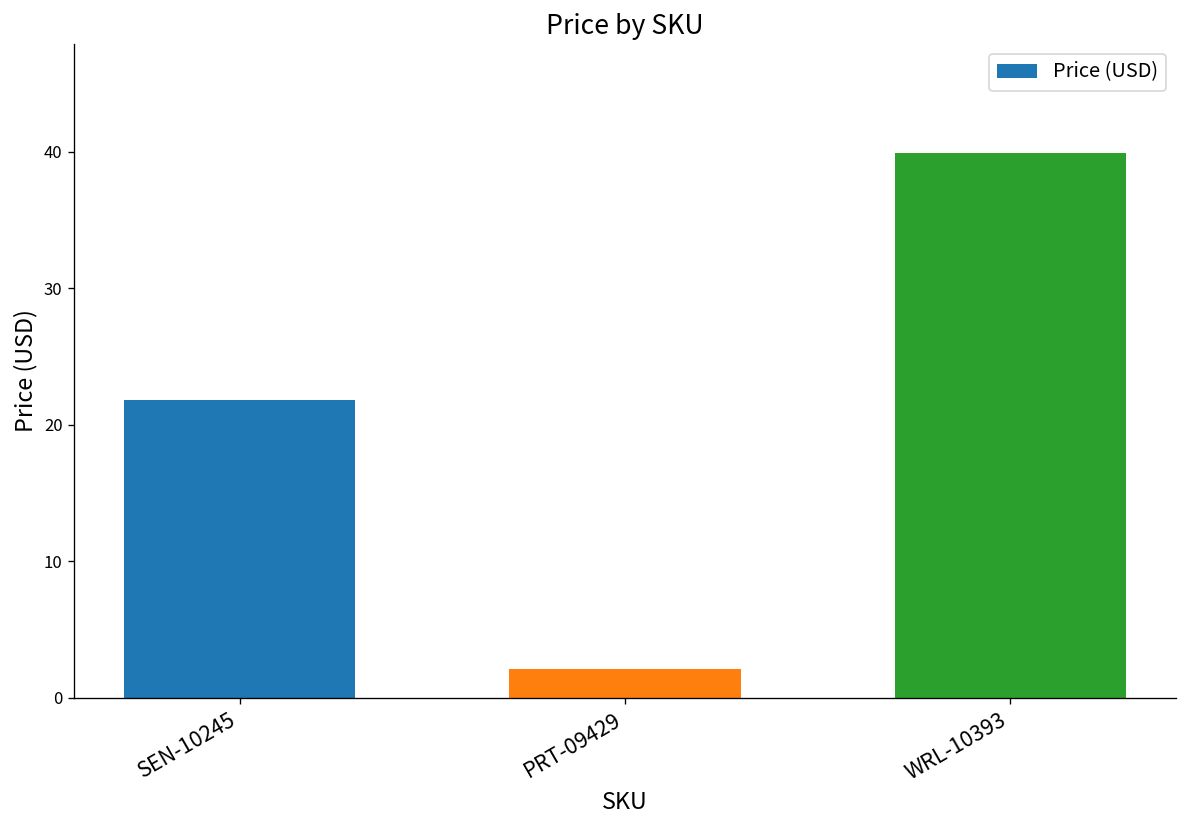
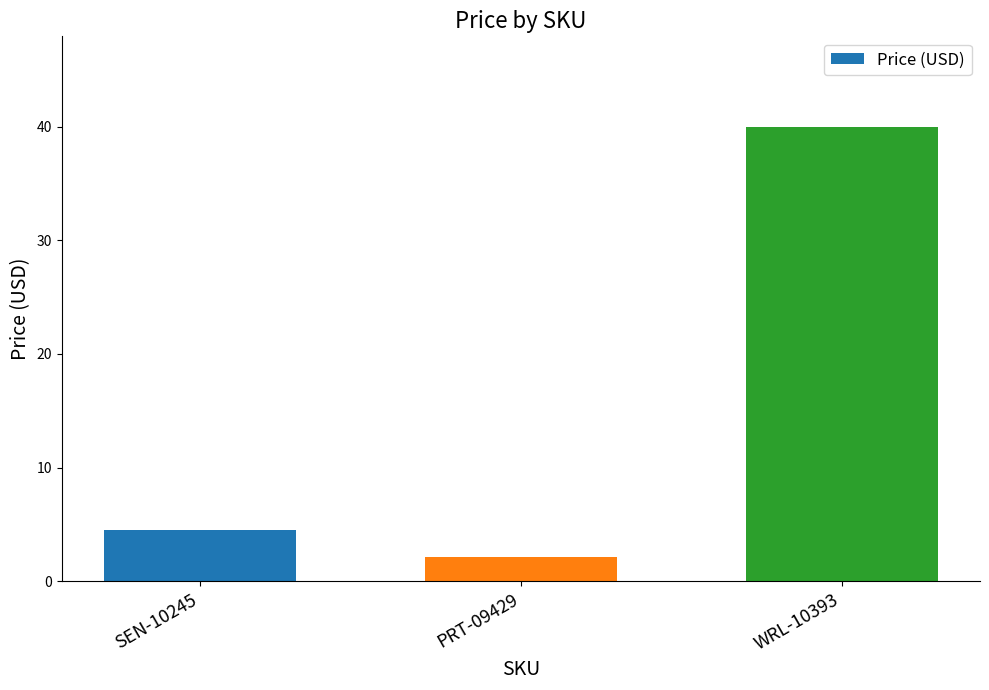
  {
-   "SEN-10245": 21.8,
+   "SEN-10245": 4.5,
    "PRT-09429": 2.1,
    "WRL-10393": 40.0
  }
